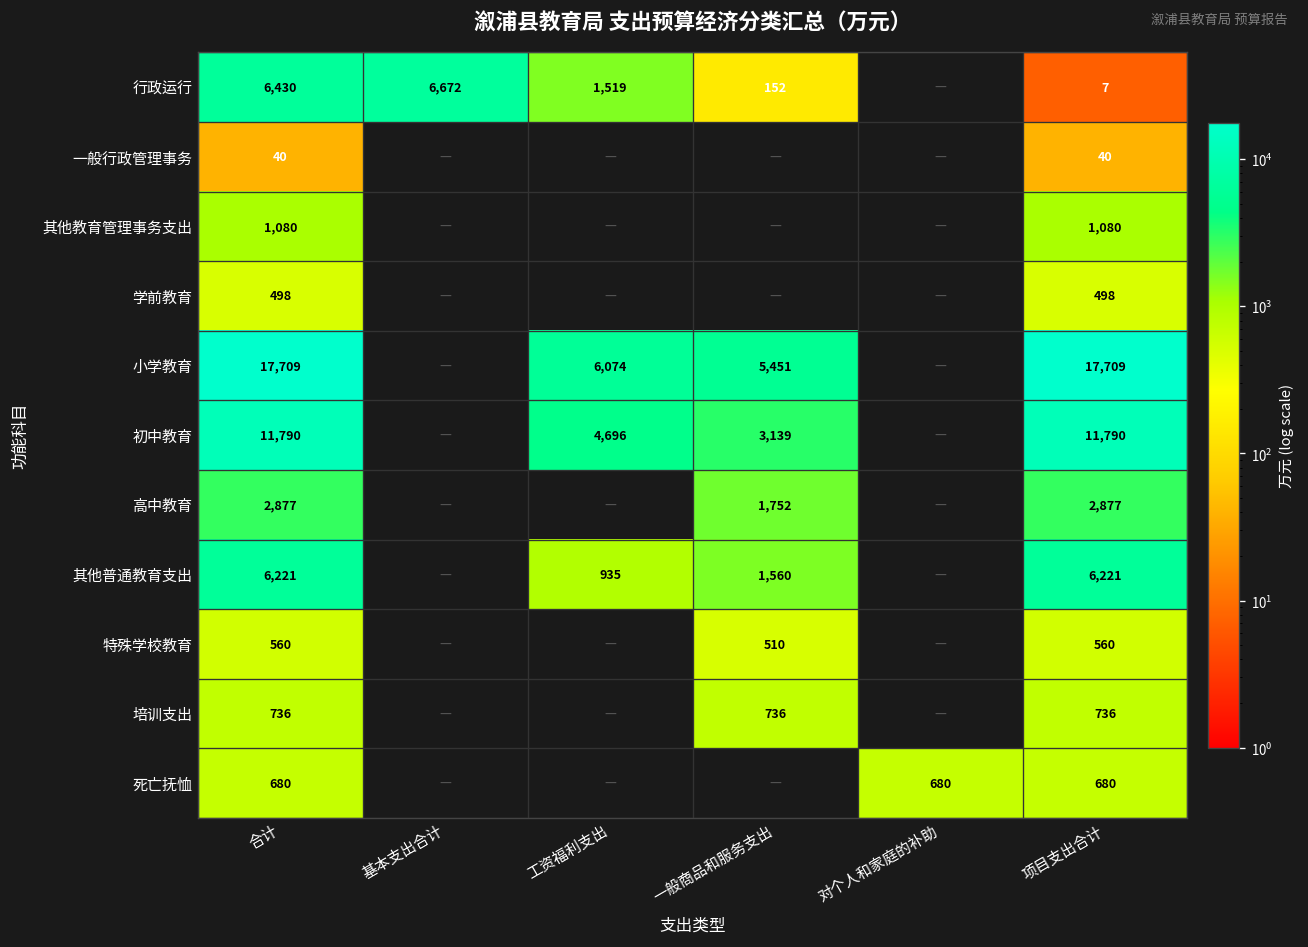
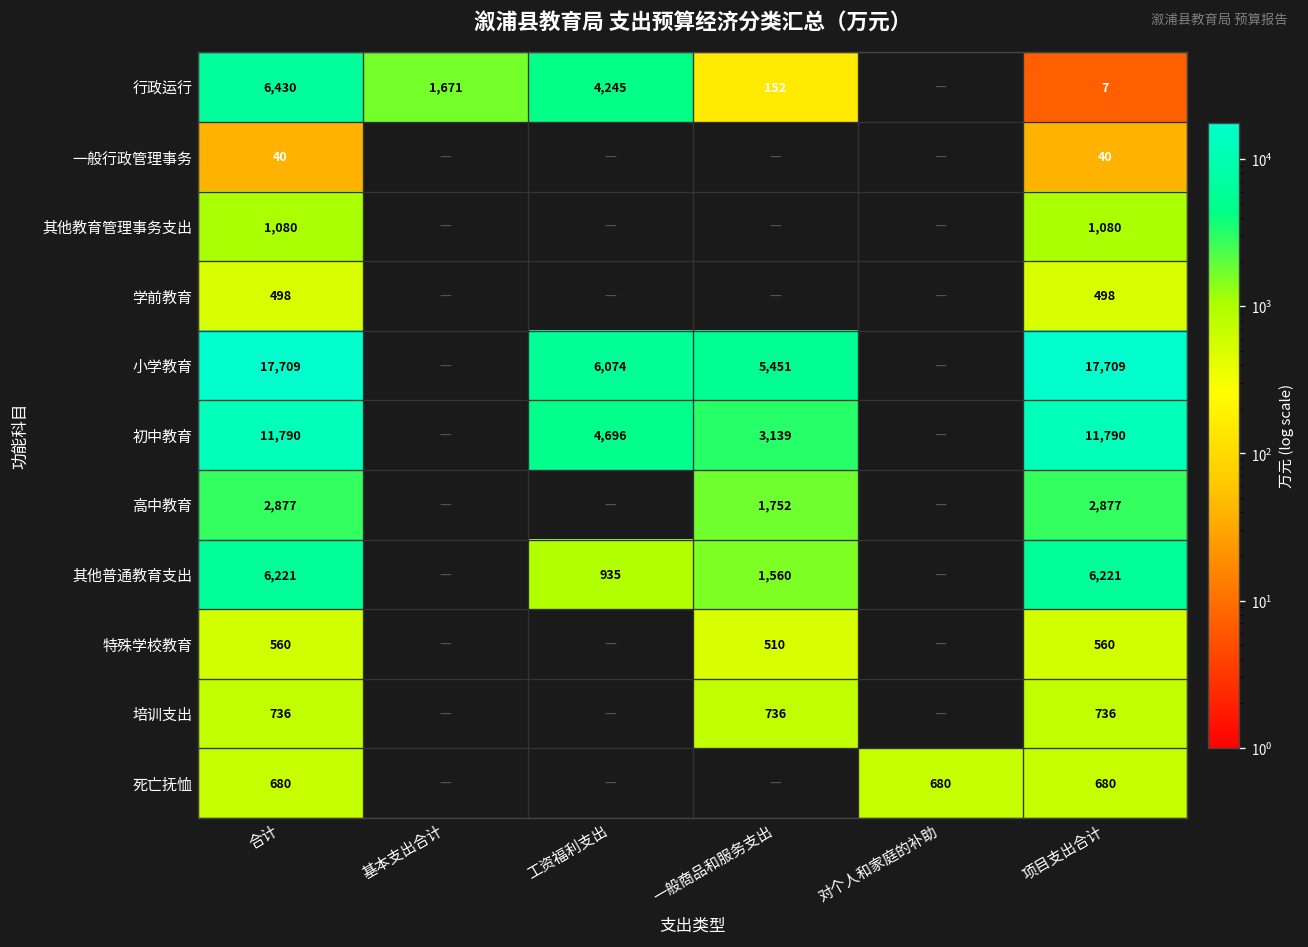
  {
    "行政运行": {
      "合计": "6,430",
-     "基本支出合计": "6,672",
-     "工资福利支出": "1,519",
+     "基本支出合计": "1,671",
+     "工资福利支出": "4,245",
      "一般商品和服务支出": "152",
      "项目支出合计": "7"
    },
    "一般行政管理事务": {
      "合计": "40",
      "项目支出合计": "40"
    },
    "其他教育管理事务支出": {
      "合计": "1,080",
      "项目支出合计": "1,080"
    },
    "学前教育": {
      "合计": "498",
      "项目支出合计": "498"
    },
    "小学教育": {
      "合计": "17,709",
      "工资福利支出": "6,074",
      "一般商品和服务支出": "5,451",
      "项目支出合计": "17,709"
    },
    "初中教育": {
      "合计": "11,790",
      "工资福利支出": "4,696",
      "一般商品和服务支出": "3,139",
      "项目支出合计": "11,790"
    },
    "高中教育": {
      "合计": "2,877",
      "一般商品和服务支出": "1,752",
      "项目支出合计": "2,877"
    },
    "其他普通教育支出": {
      "合计": "6,221",
      "工资福利支出": "935",
      "一般商品和服务支出": "1,560",
      "项目支出合计": "6,221"
    },
    "特殊学校教育": {
      "合计": "560",
      "一般商品和服务支出": "510",
      "项目支出合计": "560"
    },
    "培训支出": {
      "合计": "736",
      "一般商品和服务支出": "736",
      "项目支出合计": "736"
    },
    "死亡抚恤": {
      "合计": "680",
      "对个人和家庭的补助": "680",
      "项目支出合计": "680"
    }
  }
